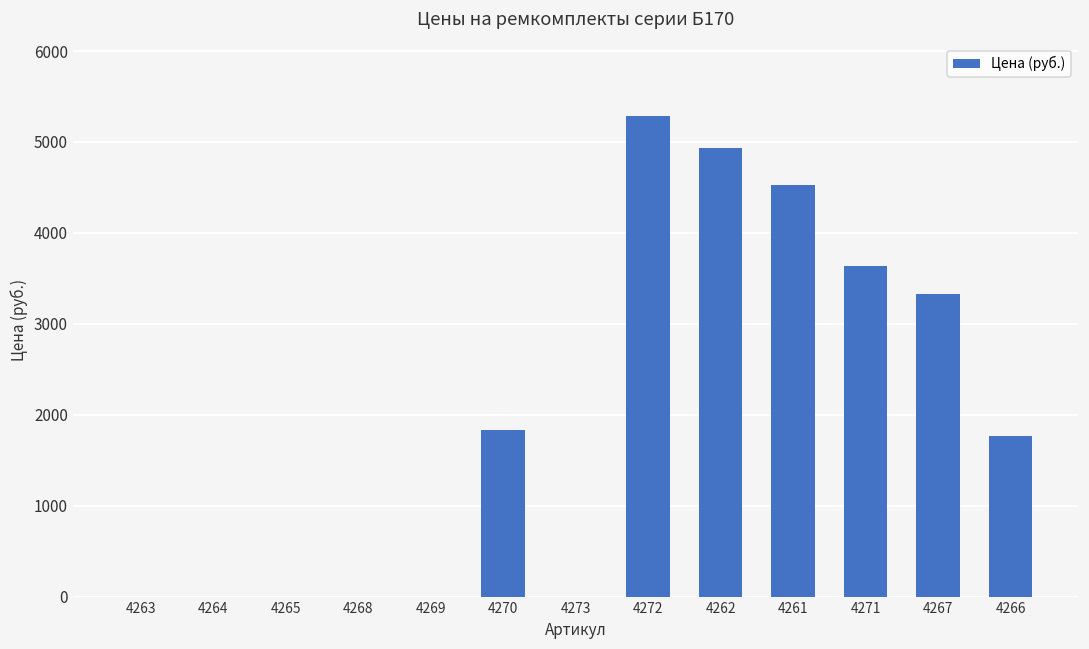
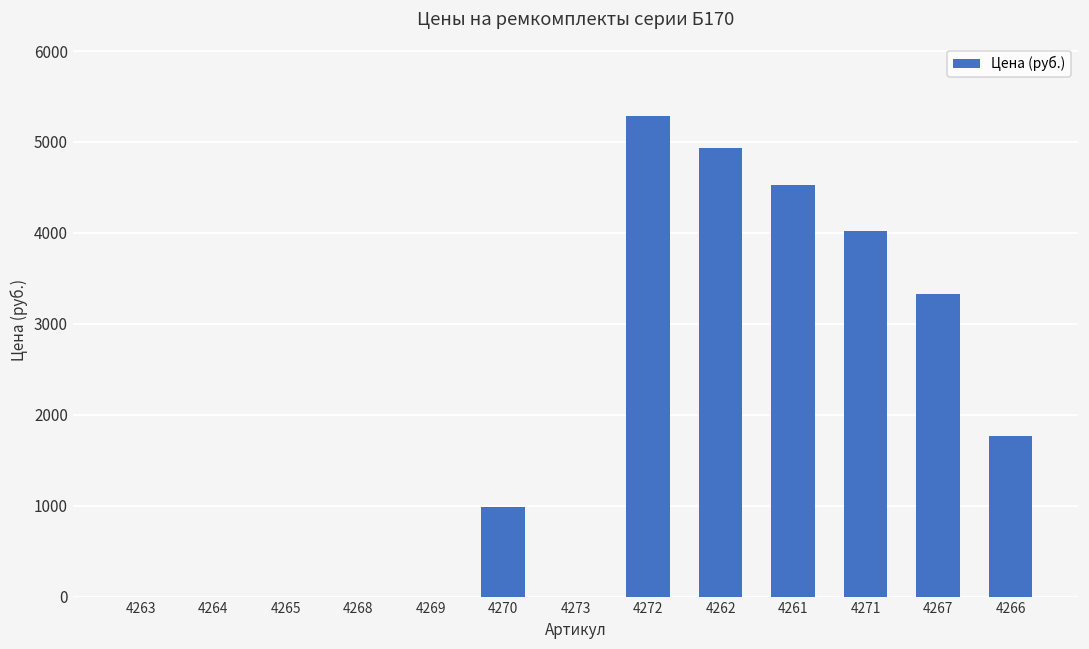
  {
    "4263": 0,
    "4264": 0,
    "4268": 0,
    "4269": 0,
-   "4270": 1800,
+   "4270": 1000,
    "4273": 0,
    "4272": 5300,
    "4262": 4900,
    "4261": 4500,
-   "4271": 3600,
+   "4271": 4000,
    "4267": 3300,
    "4266": 1800
  }
